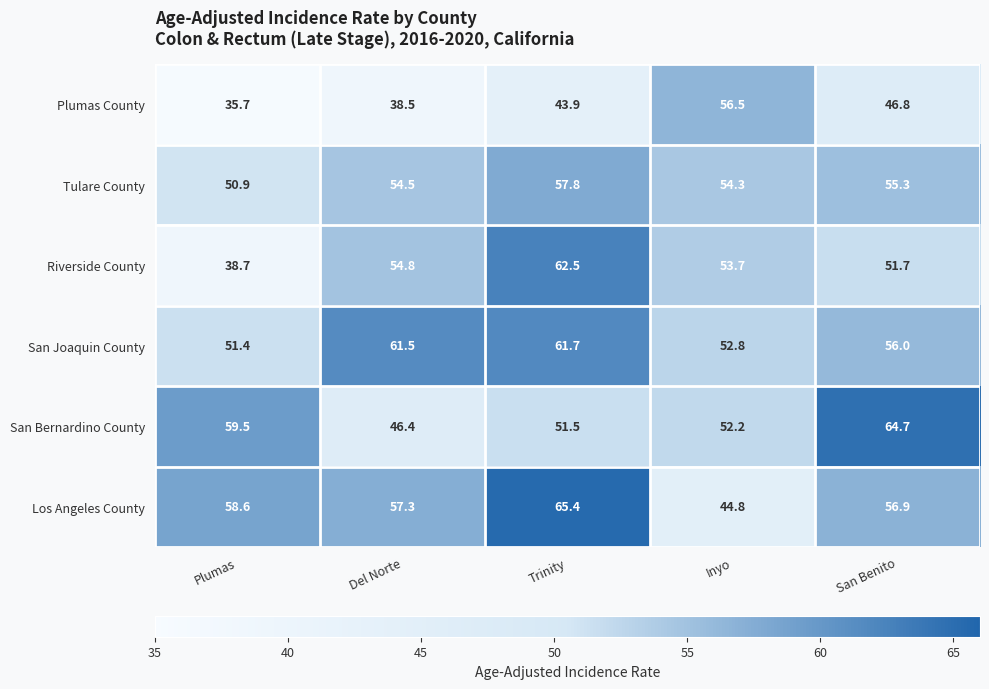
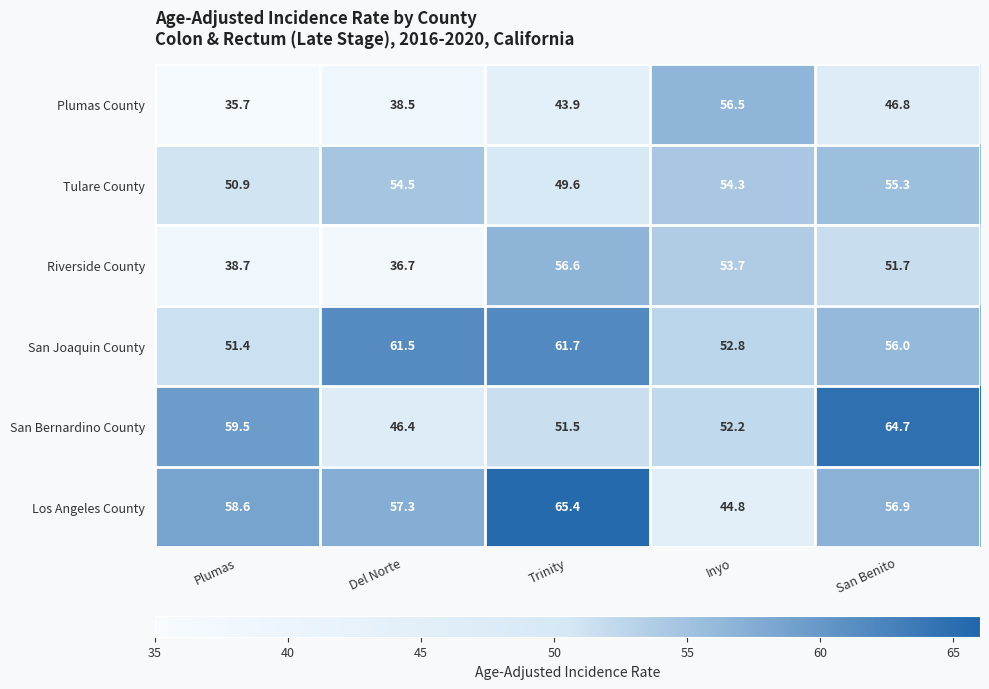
  {
    "Plumas County": {
      "Plumas": 35.7,
      "Del Norte": 38.5,
      "Trinity": 43.9,
      "Inyo": 56.5,
      "San Benito": 46.8
    },
    "Tulare County": {
      "Plumas": 50.9,
      "Del Norte": 54.5,
-     "Trinity": 57.8,
+     "Trinity": 49.6,
      "Inyo": 54.3,
      "San Benito": 55.3
    },
    "Riverside County": {
      "Plumas": 38.7,
-     "Del Norte": 54.8,
-     "Trinity": 62.5,
+     "Del Norte": 36.7,
+     "Trinity": 56.6,
      "Inyo": 53.7,
      "San Benito": 51.7
    },
    "San Joaquin County": {
      "Plumas": 51.4,
      "Del Norte": 61.5,
      "Trinity": 61.7,
      "Inyo": 52.8,
      "San Benito": 56.0
    },
    "San Bernardino County": {
      "Plumas": 59.5,
      "Del Norte": 46.4,
      "Trinity": 51.5,
      "Inyo": 52.2,
      "San Benito": 64.7
    },
    "Los Angeles County": {
      "Plumas": 58.6,
      "Del Norte": 57.3,
      "Trinity": 65.4,
      "Inyo": 44.8,
      "San Benito": 56.9
    }
  }
